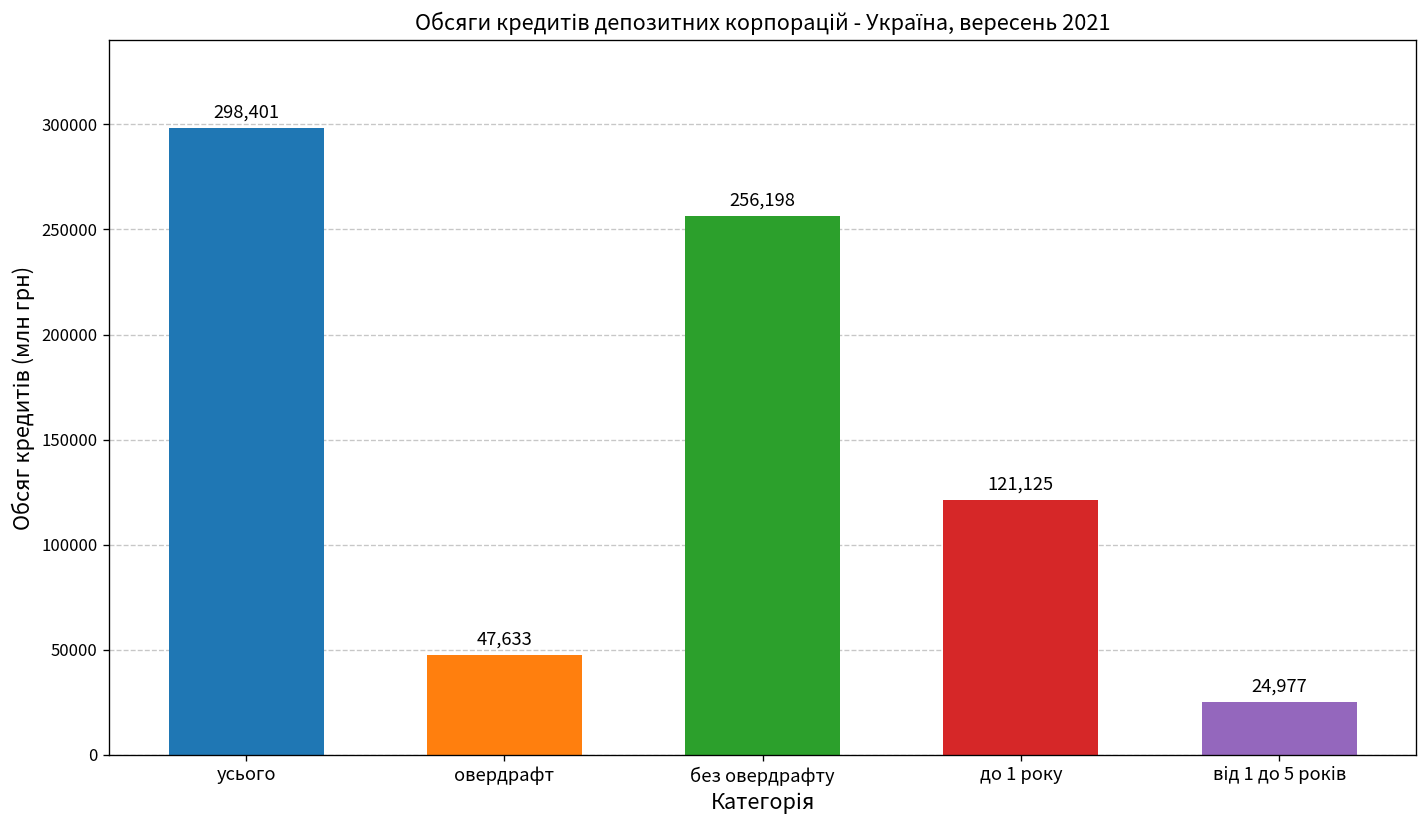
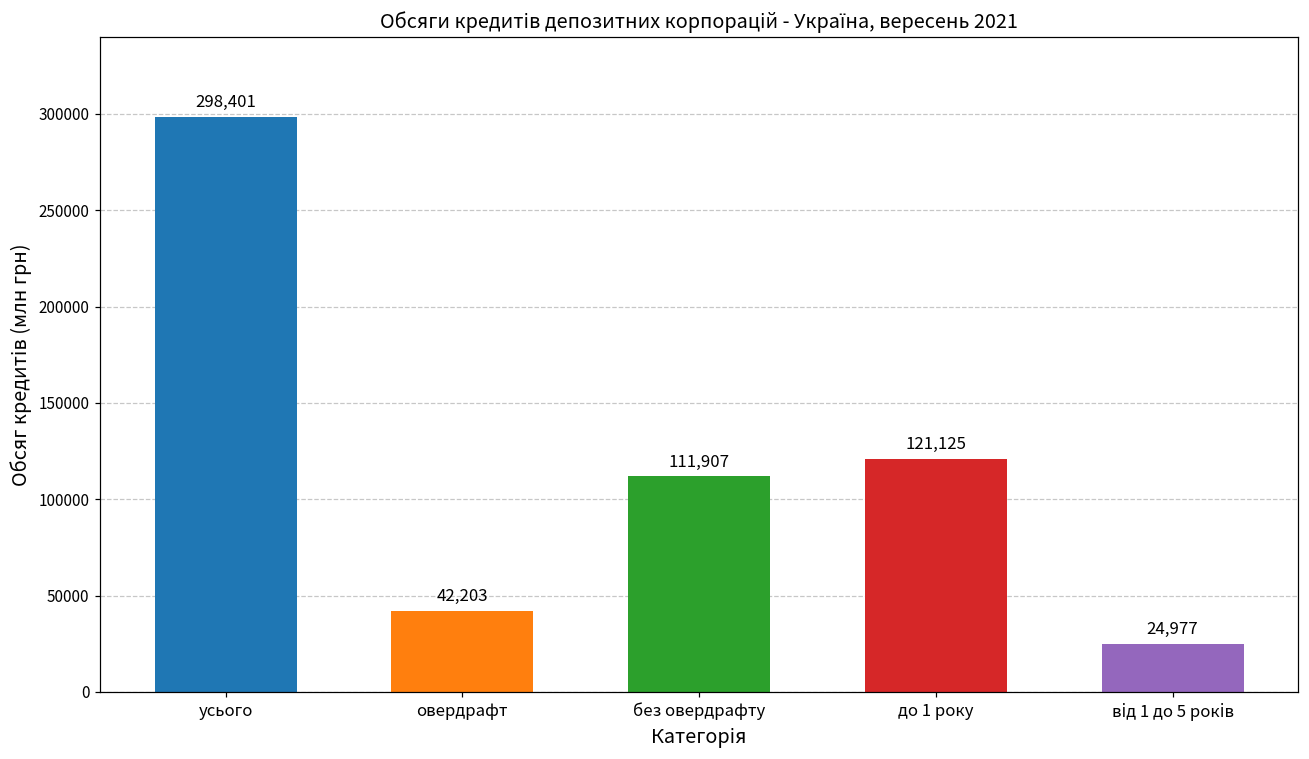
  {
    "усього": "298,401",
-   "овердрафт": "47,633",
-   "без овердрафту": "256,198",
+   "овердрафт": "42,203",
+   "без овердрафту": "111,907",
    "до 1 року": "121,125",
    "від 1 до 5 років": "24,977"
  }
